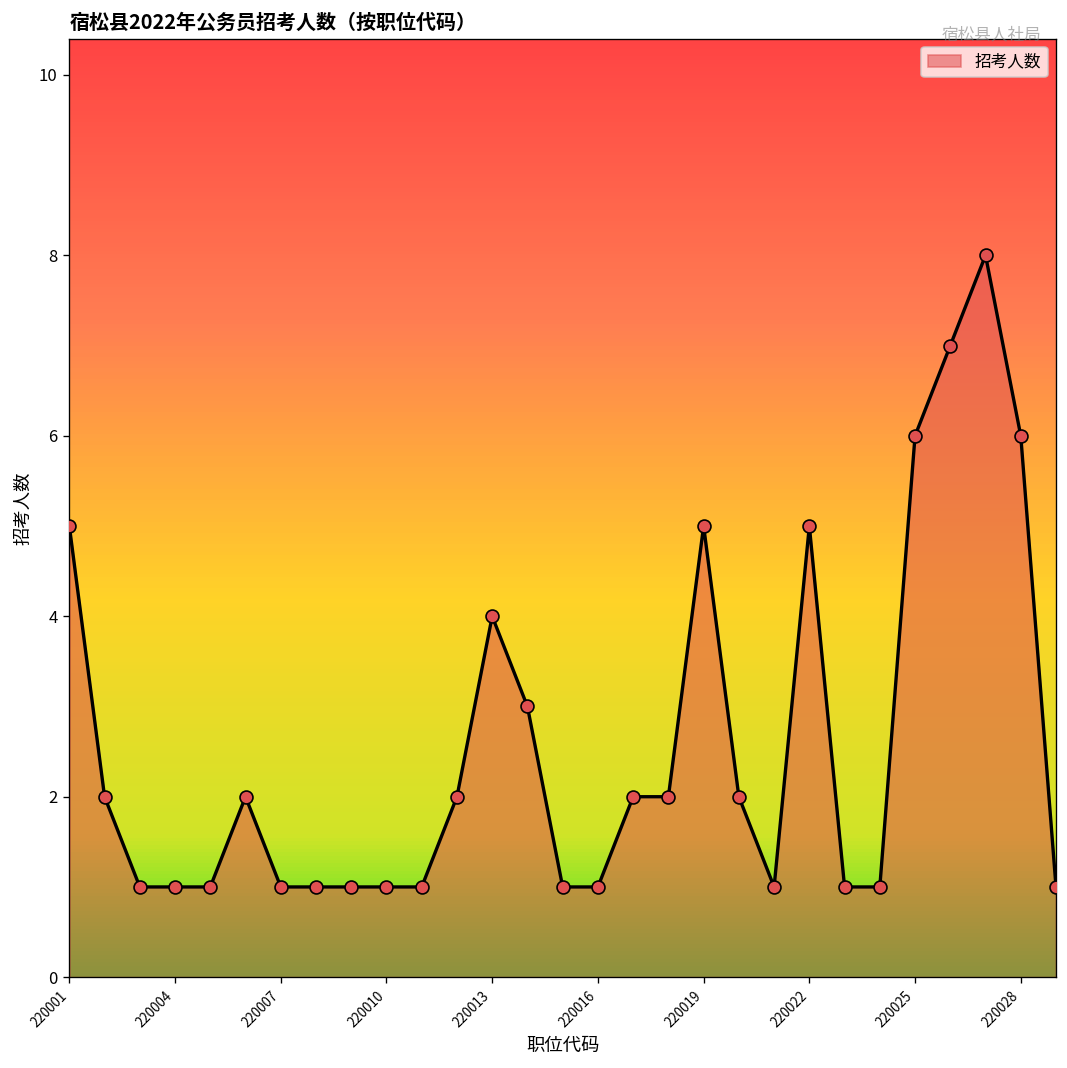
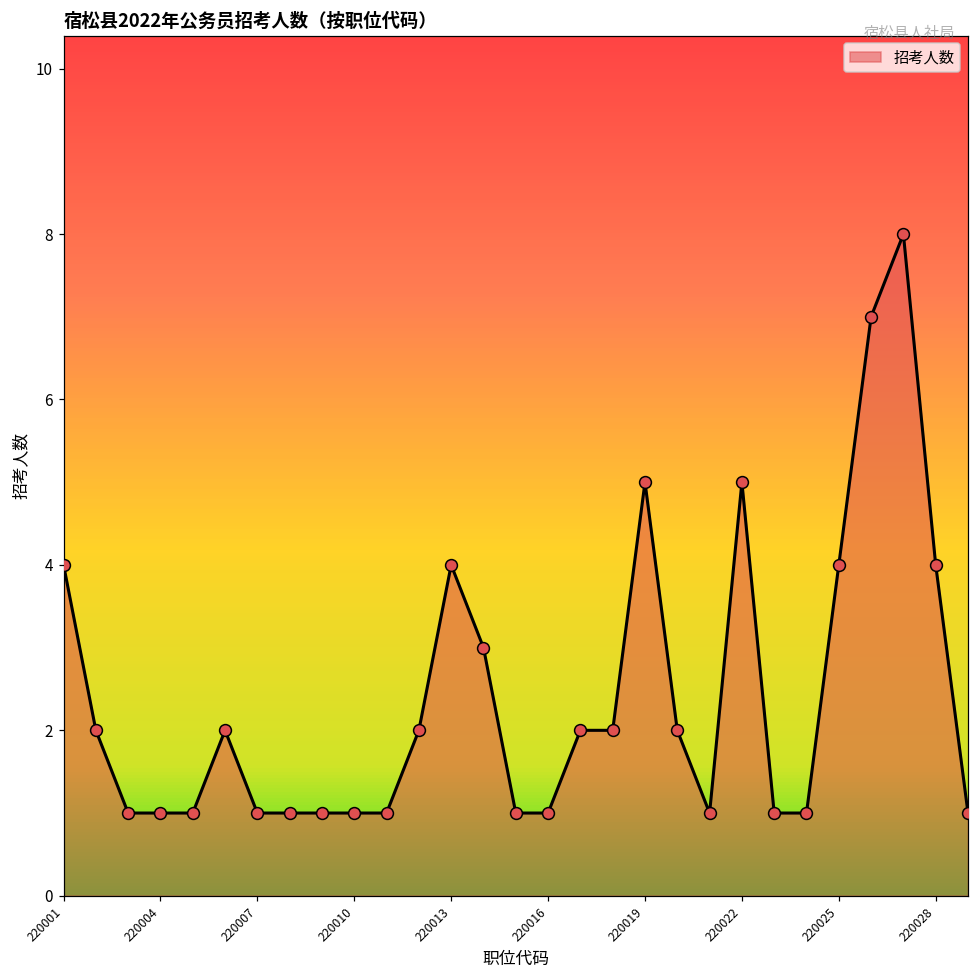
  {
-   "220001": 5,
+   "220001": 4,
    "220004": 1,
    "220007": 1,
    "220010": 1,
    "220013": 4,
    "220016": 1,
    "220019": 5,
    "220022": 5,
-   "220025": 6,
-   "220028": 6
+   "220025": 4,
+   "220028": 4
  }
